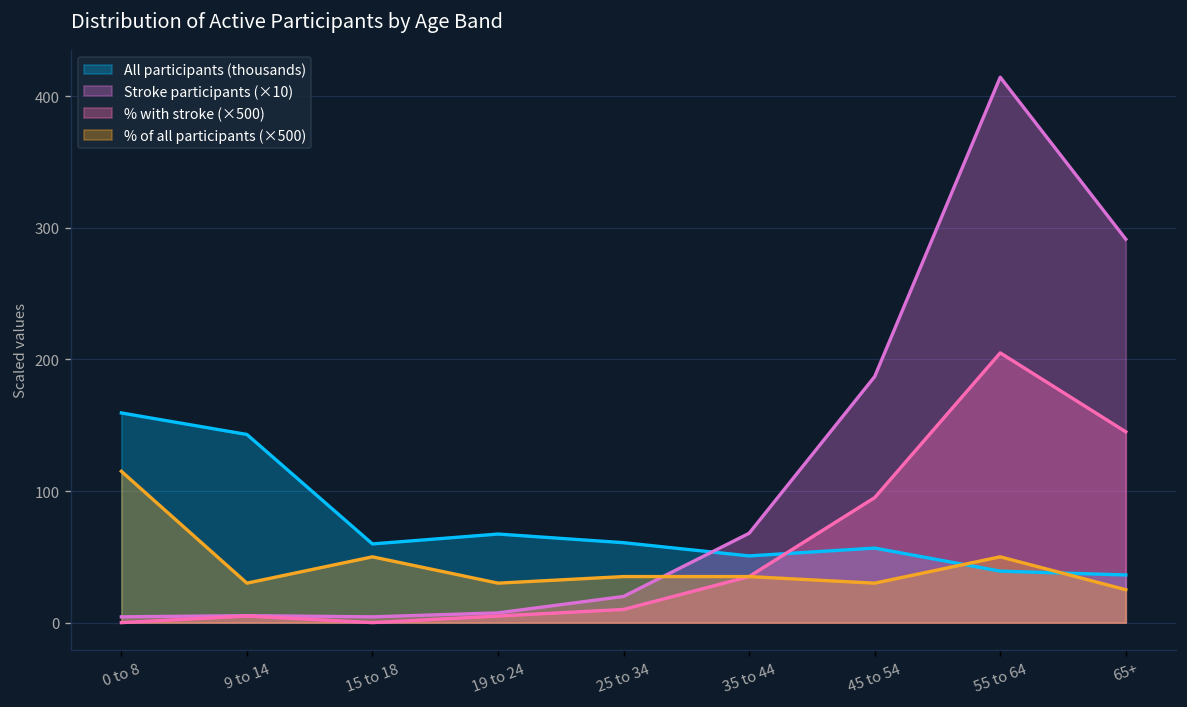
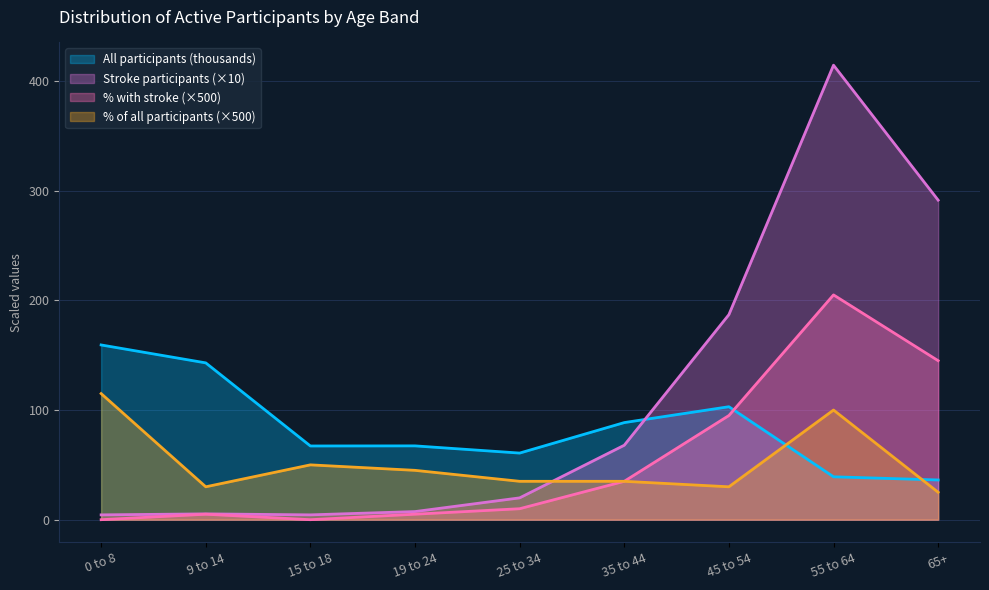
  {
    "All participants (thousands)": {
      "0 to 8": 159,
      "9 to 14": 143,
-     "15 to 18": 60,
+     "15 to 18": 67,
      "19 to 24": 67,
      "25 to 34": 61,
-     "35 to 44": 51,
-     "45 to 54": 57,
+     "35 to 44": 89,
+     "45 to 54": 103,
      "55 to 64": 39,
      "65+": 36
    },
    "% of all participants (×500)": {
      "0 to 8": 115,
      "9 to 14": 30,
      "15 to 18": 50,
-     "19 to 24": 30,
+     "19 to 24": 45,
      "25 to 34": 35,
      "45 to 54": 30,
-     "55 to 64": 50,
+     "55 to 64": 100,
      "65+": 25
    }
  }
